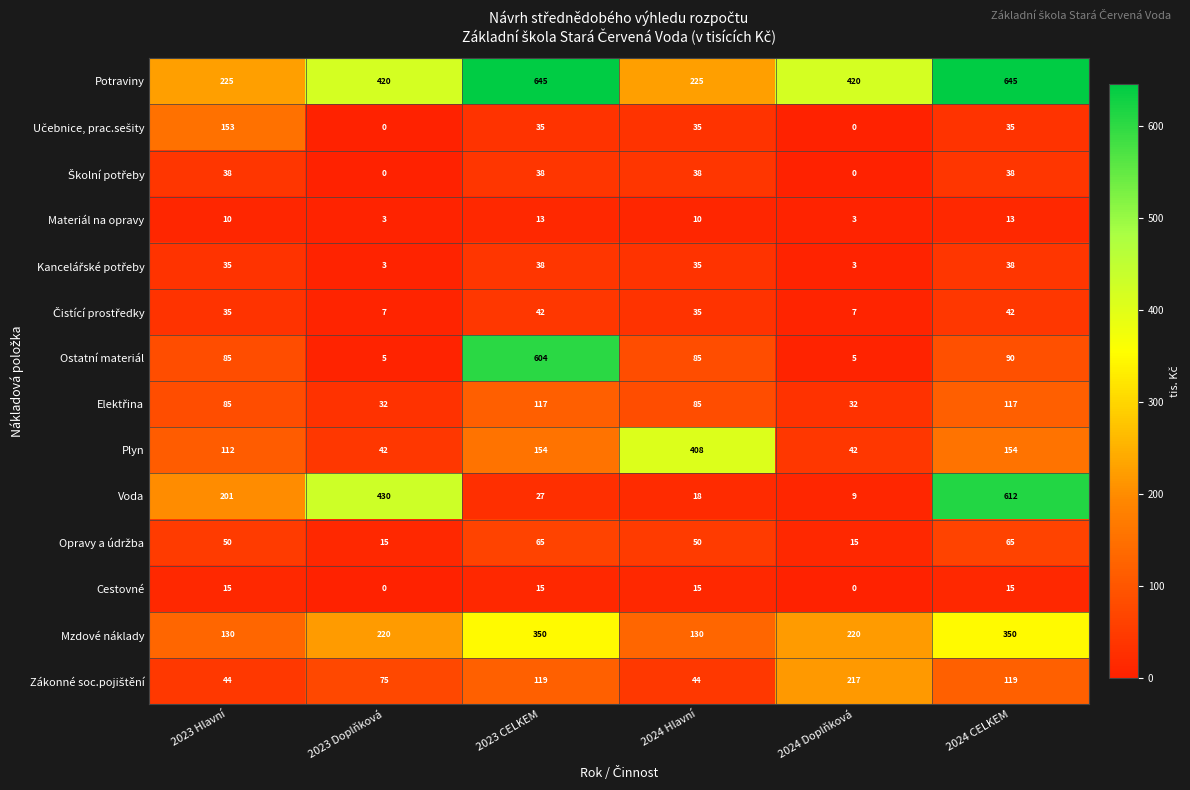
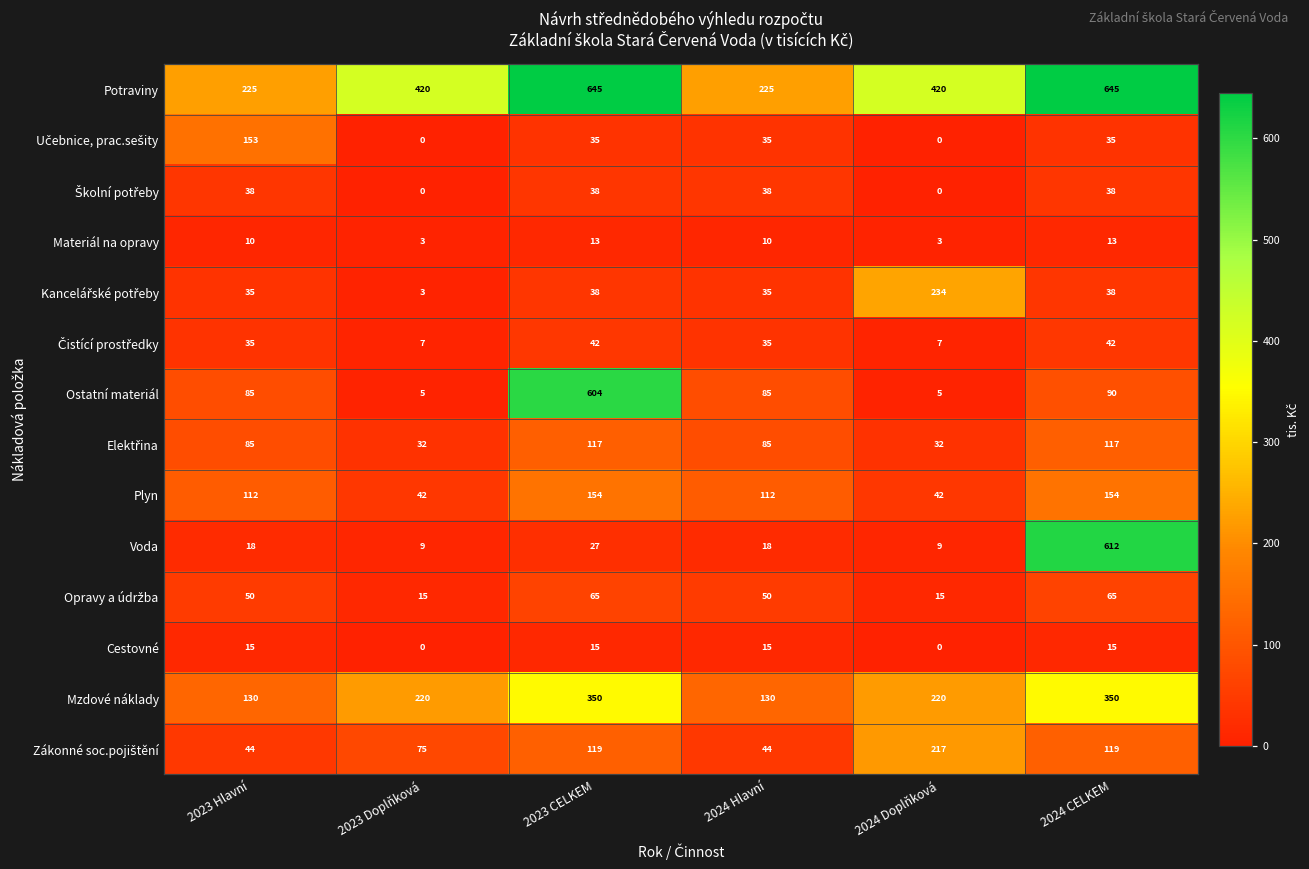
  {
    "Potraviny": {
      "2023 Hlavní": 225,
      "2023 Doplňková": 420,
      "2023 CELKEM": 645,
      "2024 Hlavní": 225,
      "2024 Doplňková": 420,
      "2024 CELKEM": 645
    },
    "Učebnice, prac.sešity": {
      "2023 Hlavní": 153,
      "2023 Doplňková": 0,
      "2023 CELKEM": 35,
      "2024 Hlavní": 35,
      "2024 Doplňková": 0,
      "2024 CELKEM": 35
    },
    "Školní potřeby": {
      "2023 Hlavní": 38,
      "2023 Doplňková": 0,
      "2023 CELKEM": 38,
      "2024 Hlavní": 38,
      "2024 Doplňková": 0,
      "2024 CELKEM": 38
    },
    "Materiál na opravy": {
      "2023 Hlavní": 10,
      "2023 Doplňková": 3,
      "2023 CELKEM": 13,
      "2024 Hlavní": 10,
      "2024 Doplňková": 3,
      "2024 CELKEM": 13
    },
    "Kancelářské potřeby": {
      "2023 Hlavní": 35,
      "2023 Doplňková": 3,
      "2023 CELKEM": 38,
      "2024 Hlavní": 35,
-     "2024 Doplňková": 3,
+     "2024 Doplňková": 234,
      "2024 CELKEM": 38
    },
    "Čistící prostředky": {
      "2023 Hlavní": 35,
      "2023 Doplňková": 7,
      "2023 CELKEM": 42,
      "2024 Hlavní": 35,
      "2024 Doplňková": 7,
      "2024 CELKEM": 42
    },
    "Ostatní materiál": {
      "2023 Hlavní": 85,
      "2023 Doplňková": 5,
      "2023 CELKEM": 604,
      "2024 Hlavní": 85,
      "2024 Doplňková": 5,
      "2024 CELKEM": 90
    },
    "Elektřina": {
      "2023 Hlavní": 85,
      "2023 Doplňková": 32,
      "2023 CELKEM": 117,
      "2024 Hlavní": 85,
      "2024 Doplňková": 32,
      "2024 CELKEM": 117
    },
    "Plyn": {
      "2023 Hlavní": 112,
      "2023 Doplňková": 42,
      "2023 CELKEM": 154,
-     "2024 Hlavní": 408,
+     "2024 Hlavní": 112,
      "2024 Doplňková": 42,
      "2024 CELKEM": 154
    },
    "Voda": {
-     "2023 Hlavní": 201,
-     "2023 Doplňková": 430,
+     "2023 Hlavní": 18,
+     "2023 Doplňková": 9,
      "2023 CELKEM": 27,
      "2024 Hlavní": 18,
      "2024 Doplňková": 9,
      "2024 CELKEM": 612
    },
    "Opravy a údržba": {
      "2023 Hlavní": 50,
      "2023 Doplňková": 15,
      "2023 CELKEM": 65,
      "2024 Hlavní": 50,
      "2024 Doplňková": 15,
      "2024 CELKEM": 65
    },
    "Cestovné": {
      "2023 Hlavní": 15,
      "2023 Doplňková": 0,
      "2023 CELKEM": 15,
      "2024 Hlavní": 15,
      "2024 Doplňková": 0,
      "2024 CELKEM": 15
    },
    "Mzdové náklady": {
      "2023 Hlavní": 130,
      "2023 Doplňková": 220,
      "2023 CELKEM": 350,
      "2024 Hlavní": 130,
      "2024 Doplňková": 220,
      "2024 CELKEM": 350
    },
    "Zákonné soc.pojištění": {
      "2023 Hlavní": 44,
      "2023 Doplňková": 75,
      "2023 CELKEM": 119,
      "2024 Hlavní": 44,
      "2024 Doplňková": 217,
      "2024 CELKEM": 119
    }
  }
